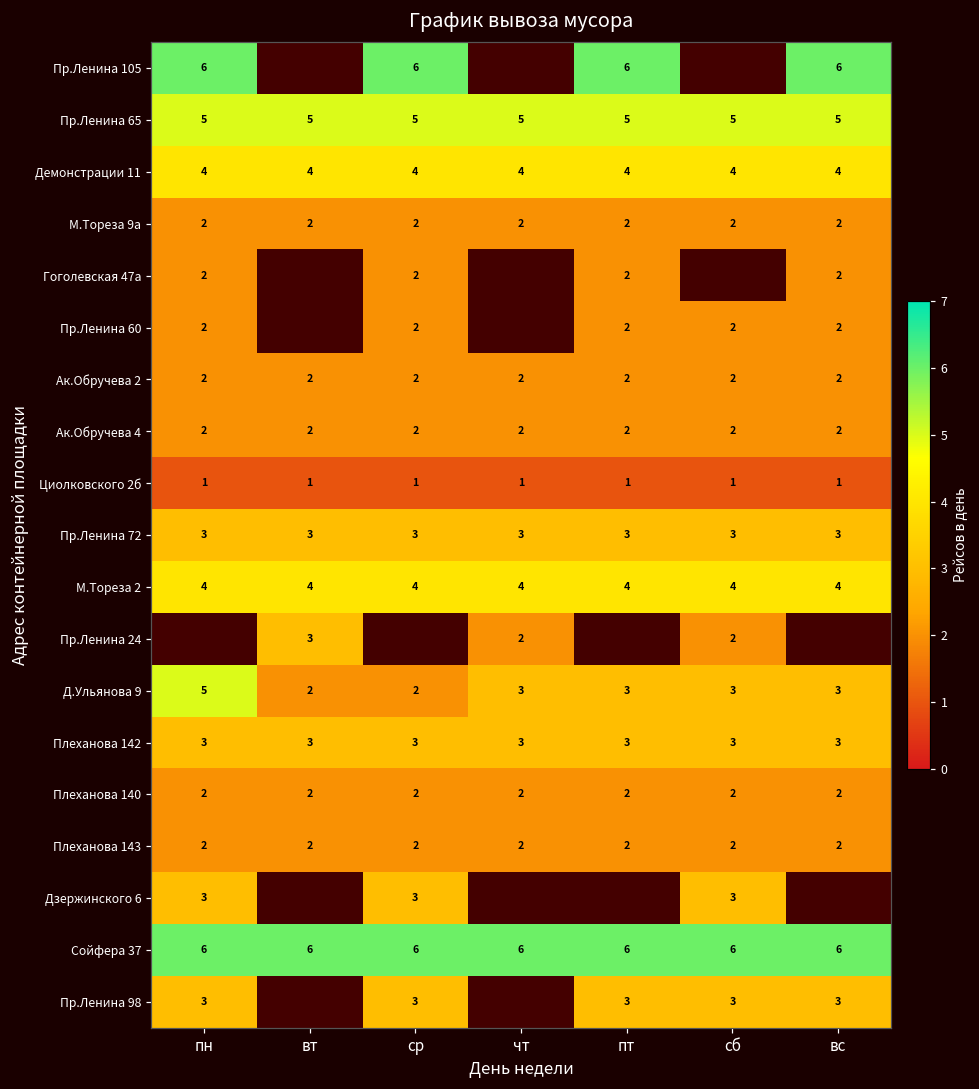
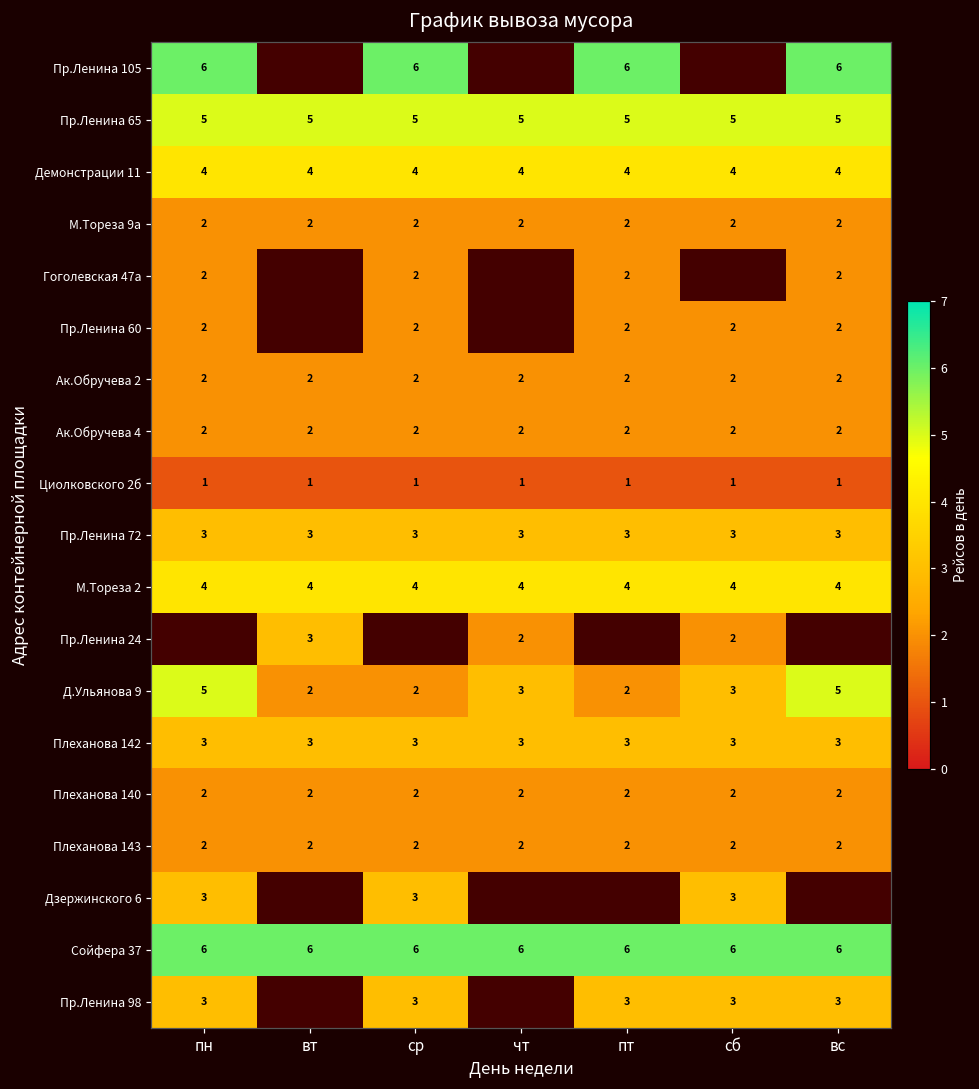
  {
    "Пр.Ленина 105": {
      "пн": 6,
      "ср": 6,
      "пт": 6,
      "вс": 6
    },
    "Пр.Ленина 65": {
      "пн": 5,
      "вт": 5,
      "ср": 5,
      "чт": 5,
      "пт": 5,
      "сб": 5,
      "вс": 5
    },
    "Демонстрации 11": {
      "пн": 4,
      "вт": 4,
      "ср": 4,
      "чт": 4,
      "пт": 4,
      "сб": 4,
      "вс": 4
    },
    "М.Тореза 9а": {
      "пн": 2,
      "вт": 2,
      "ср": 2,
      "чт": 2,
      "пт": 2,
      "сб": 2,
      "вс": 2
    },
    "Гоголевская 47а": {
      "пн": 2,
      "ср": 2,
      "пт": 2,
      "вс": 2
    },
    "Пр.Ленина 60": {
      "пн": 2,
      "ср": 2,
      "пт": 2,
      "сб": 2,
      "вс": 2
    },
    "Ак.Обручева 2": {
      "пн": 2,
      "вт": 2,
      "ср": 2,
      "чт": 2,
      "пт": 2,
      "сб": 2,
      "вс": 2
    },
    "Ак.Обручева 4": {
      "пн": 2,
      "вт": 2,
      "ср": 2,
      "чт": 2,
      "пт": 2,
      "сб": 2,
      "вс": 2
    },
    "Циолковского 2б": {
      "пн": 1,
      "вт": 1,
      "ср": 1,
      "чт": 1,
      "пт": 1,
      "сб": 1,
      "вс": 1
    },
    "Пр.Ленина 72": {
      "пн": 3,
      "вт": 3,
      "ср": 3,
      "чт": 3,
      "пт": 3,
      "сб": 3,
      "вс": 3
    },
    "М.Тореза 2": {
      "пн": 4,
      "вт": 4,
      "ср": 4,
      "чт": 4,
      "пт": 4,
      "сб": 4,
      "вс": 4
    },
    "Пр.Ленина 24": {
      "вт": 3,
      "чт": 2,
      "сб": 2
    },
    "Д.Ульянова 9": {
      "пн": 5,
      "вт": 2,
      "ср": 2,
      "чт": 3,
-     "пт": 3,
+     "пт": 2,
      "сб": 3,
-     "вс": 3
+     "вс": 5
    },
    "Плеханова 142": {
      "пн": 3,
      "вт": 3,
      "ср": 3,
      "чт": 3,
      "пт": 3,
      "сб": 3,
      "вс": 3
    },
    "Плеханова 140": {
      "пн": 2,
      "вт": 2,
      "ср": 2,
      "чт": 2,
      "пт": 2,
      "сб": 2,
      "вс": 2
    },
    "Плеханова 143": {
      "пн": 2,
      "вт": 2,
      "ср": 2,
      "чт": 2,
      "пт": 2,
      "сб": 2,
      "вс": 2
    },
    "Дзержинского 6": {
      "пн": 3,
      "ср": 3,
      "сб": 3
    },
    "Сойфера 37": {
      "пн": 6,
      "вт": 6,
      "ср": 6,
      "чт": 6,
      "пт": 6,
      "сб": 6,
      "вс": 6
    },
    "Пр.Ленина 98": {
      "пн": 3,
      "ср": 3,
      "пт": 3,
      "сб": 3,
      "вс": 3
    }
  }
